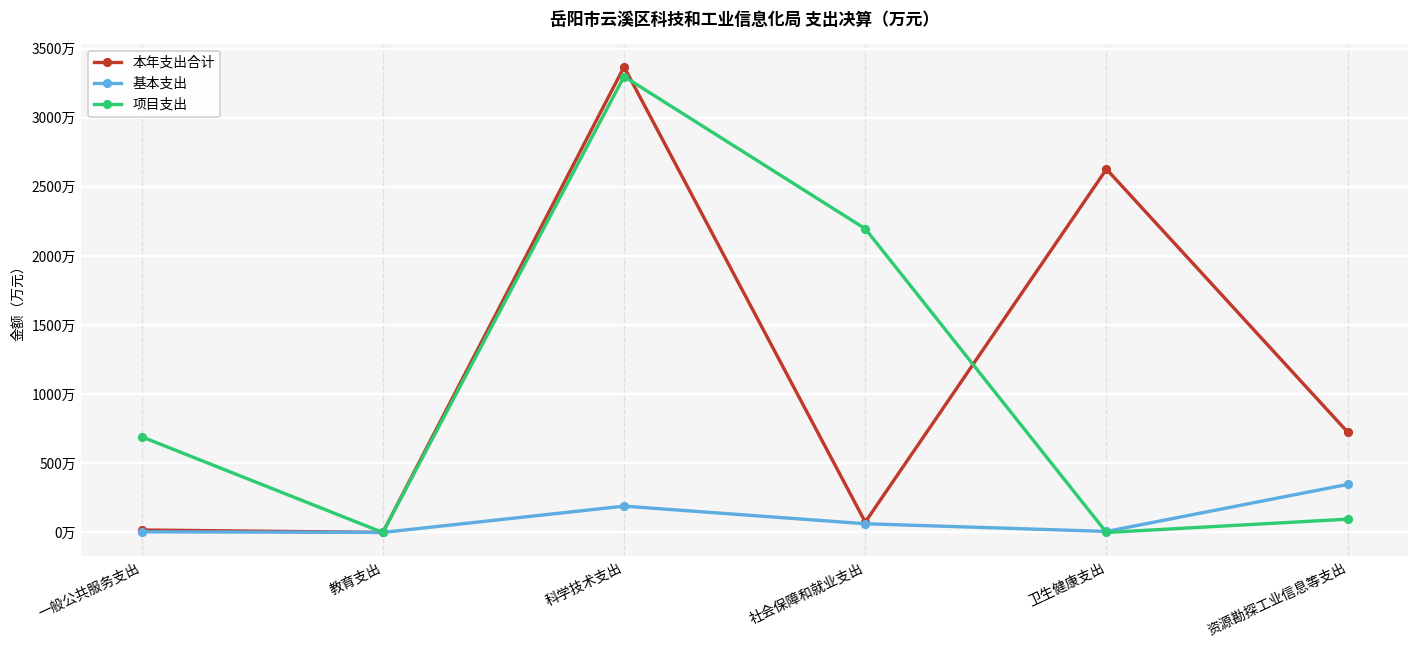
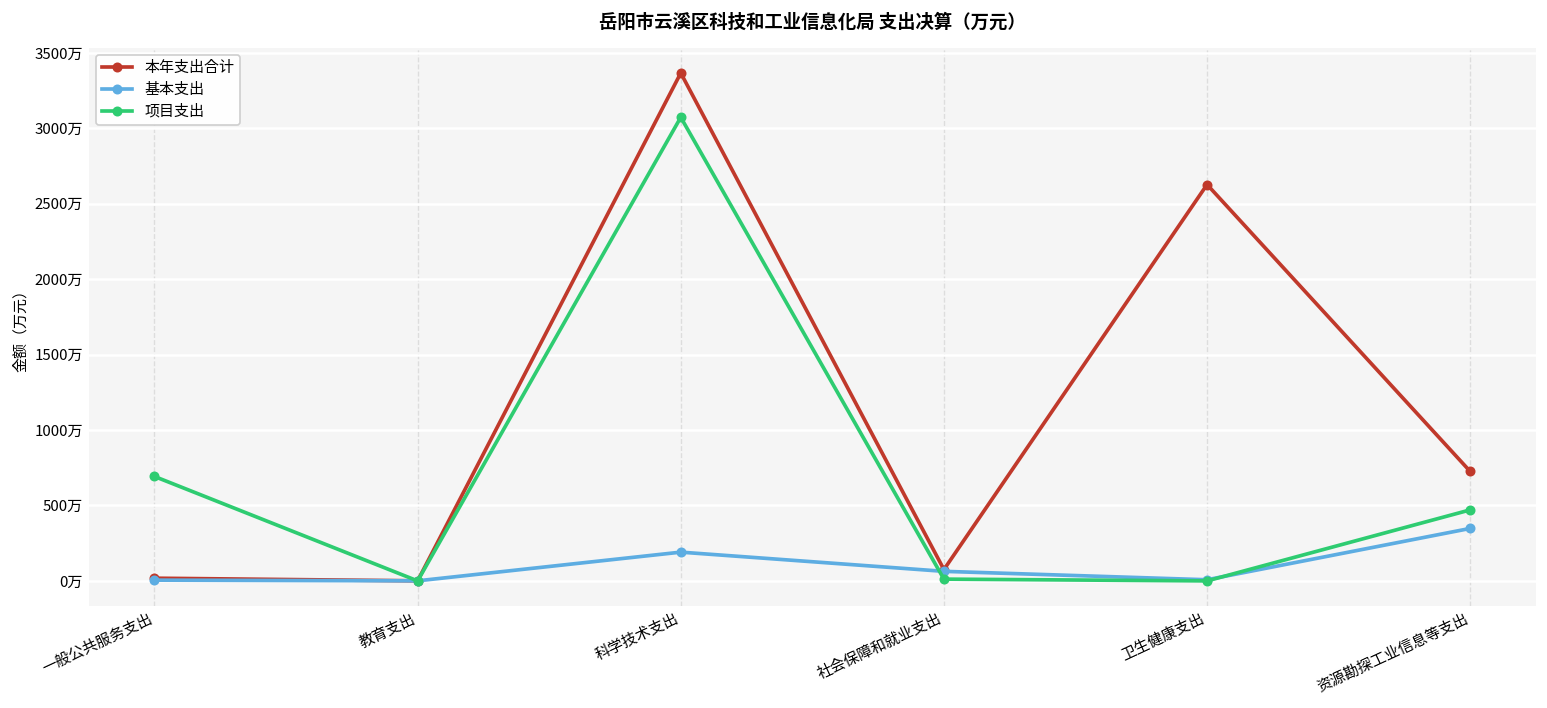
  {
    "本年支出合计": {
      "科学技术支出": "3370万",
      "卫生健康支出": "2630万",
      "资源勘探工业信息等支出": "730万"
    },
    "基本支出": {
      "科学技术支出": "190万",
      "资源勘探工业信息等支出": "350万"
    },
    "项目支出": {
      "一般公共服务支出": "690万",
-     "科学技术支出": "3300万",
-     "社会保障和就业支出": "2200万",
-     "资源勘探工业信息等支出": "100万"
+     "科学技术支出": "3070万",
+     "社会保障和就业支出": "10万",
+     "资源勘探工业信息等支出": "470万"
    }
  }
